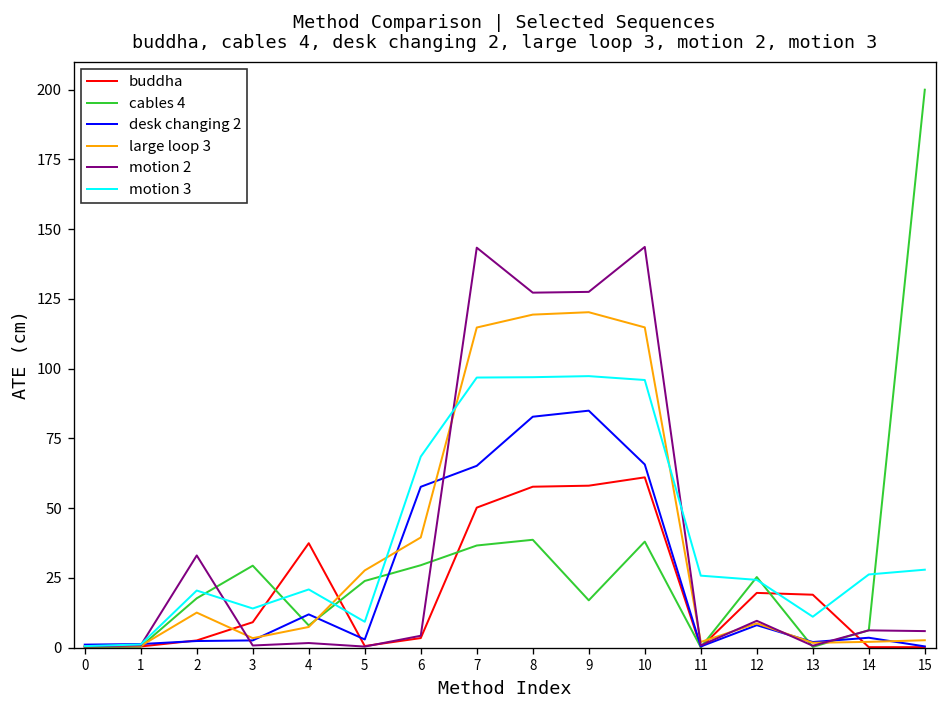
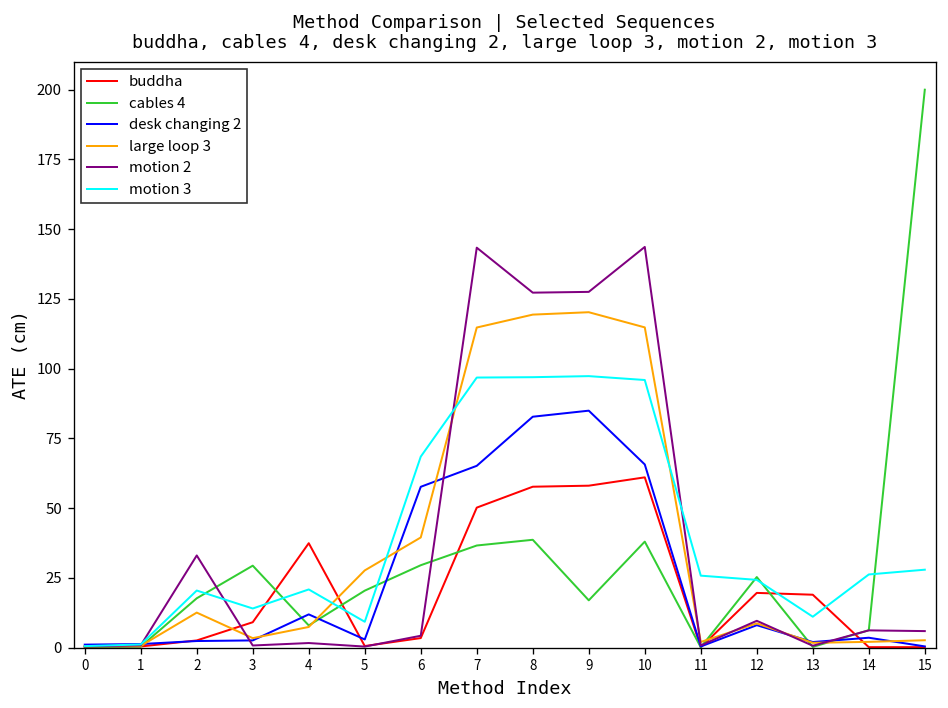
  {
    "buddha": {
      "3": 9,
      "4": 37,
      "7": 50,
      "8": 58,
      "9": 58,
      "10": 61,
      "12": 20,
      "13": 19,
      "14": 0
    },
    "cables 4": {
      "2": 18,
      "3": 29,
-     "5": 24,
+     "5": 20,
      "6": 30,
      "7": 37,
      "8": 39,
      "9": 17,
      "10": 38,
      "15": 200
    },
    "desk changing 2": {
      "4": 12,
      "5": 3,
      "6": 58,
      "7": 65,
      "8": 83,
      "9": 85,
      "10": 66,
      "14": 4
    },
    "large loop 3": {
      "2": 13,
      "5": 28,
      "6": 40,
      "7": 115,
      "8": 119,
      "9": 120,
      "10": 115,
      "11": 2,
      "14": 2,
      "15": 3
    },
    "motion 2": {
      "2": 33,
      "3": 1,
      "4": 2,
      "7": 143,
      "8": 127,
      "9": 128,
      "10": 144,
      "15": 6
    },
    "motion 3": {
      "2": 20,
      "3": 14,
      "4": 21,
      "5": 9,
      "6": 68,
      "7": 97,
      "8": 97,
      "9": 97,
      "10": 96,
      "11": 26,
      "13": 11,
      "14": 26,
      "15": 28
    }
  }
